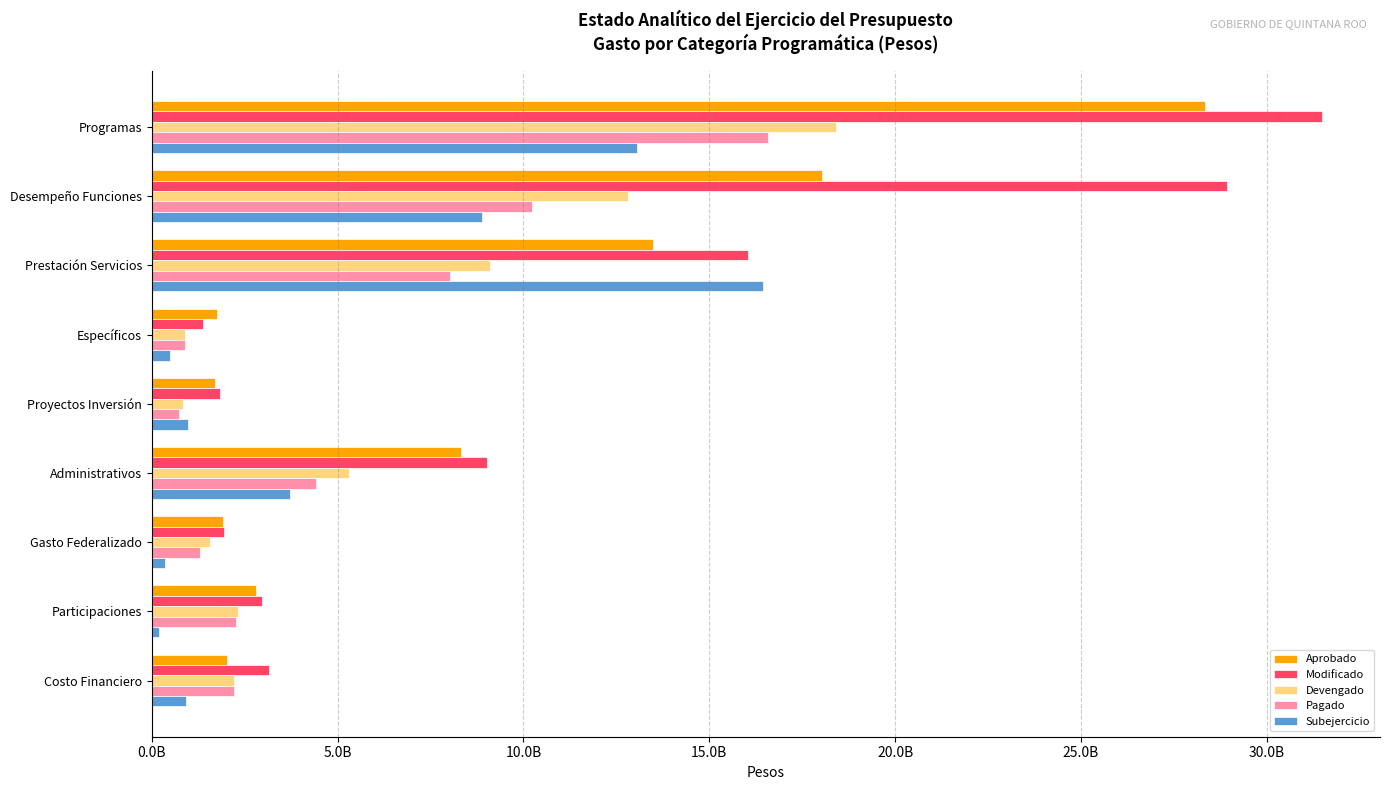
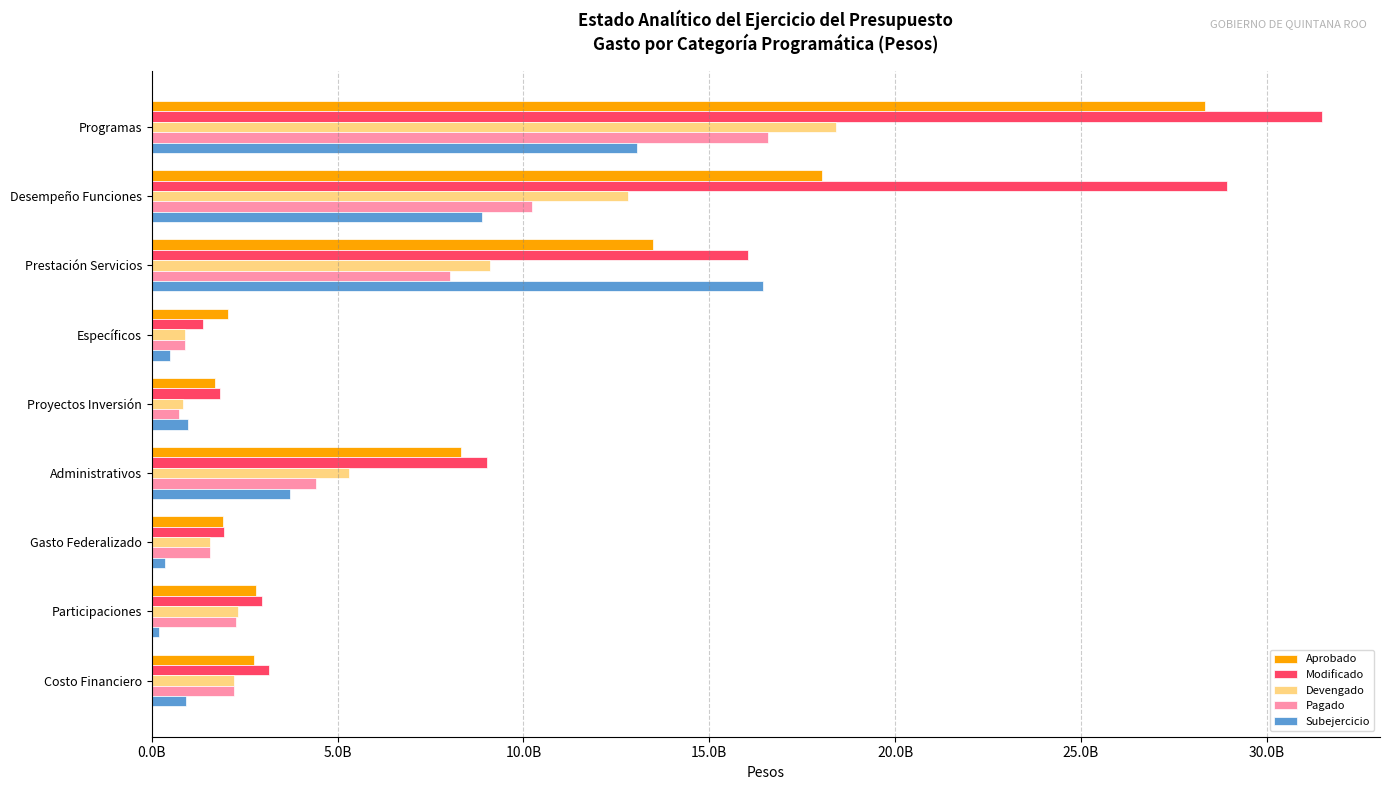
  {
    "Aprobado": {
      "Programas": 28300000000,
      "Desempeño Funciones": 18000000000,
      "Prestación Servicios": 13500000000,
-     "Específicos": 1800000000,
+     "Específicos": 2000000000,
      "Proyectos Inversión": 1700000000,
      "Administrativos": 8300000000,
      "Gasto Federalizado": 1900000000,
      "Participaciones": 2800000000,
-     "Costo Financiero": 2000000000
+     "Costo Financiero": 2800000000
    },
    "Modificado": {
      "Programas": 31500000000,
      "Desempeño Funciones": 28900000000,
      "Prestación Servicios": 16000000000,
      "Específicos": 1400000000,
      "Proyectos Inversión": 1800000000,
      "Administrativos": 9000000000,
      "Gasto Federalizado": 1900000000,
      "Participaciones": 3000000000,
      "Costo Financiero": 3200000000
    },
    "Devengado": {
      "Programas": 18400000000,
      "Desempeño Funciones": 12800000000,
      "Prestación Servicios": 9100000000,
      "Específicos": 900000000,
      "Proyectos Inversión": 800000000,
      "Administrativos": 5300000000,
      "Gasto Federalizado": 1600000000,
      "Participaciones": 2300000000,
      "Costo Financiero": 2200000000
    },
    "Pagado": {
      "Programas": 16600000000,
      "Desempeño Funciones": 10200000000,
      "Prestación Servicios": 8000000000,
      "Específicos": 900000000,
      "Proyectos Inversión": 700000000,
      "Administrativos": 4400000000,
-     "Gasto Federalizado": 1300000000,
+     "Gasto Federalizado": 1600000000,
      "Participaciones": 2300000000,
      "Costo Financiero": 2200000000
    },
    "Subejercicio": {
      "Programas": 13100000000,
      "Desempeño Funciones": 8900000000,
      "Prestación Servicios": 16500000000,
      "Específicos": 500000000,
      "Proyectos Inversión": 1000000000,
      "Administrativos": 3700000000,
      "Gasto Federalizado": 400000000,
      "Participaciones": 200000000,
      "Costo Financiero": 900000000
    }
  }
